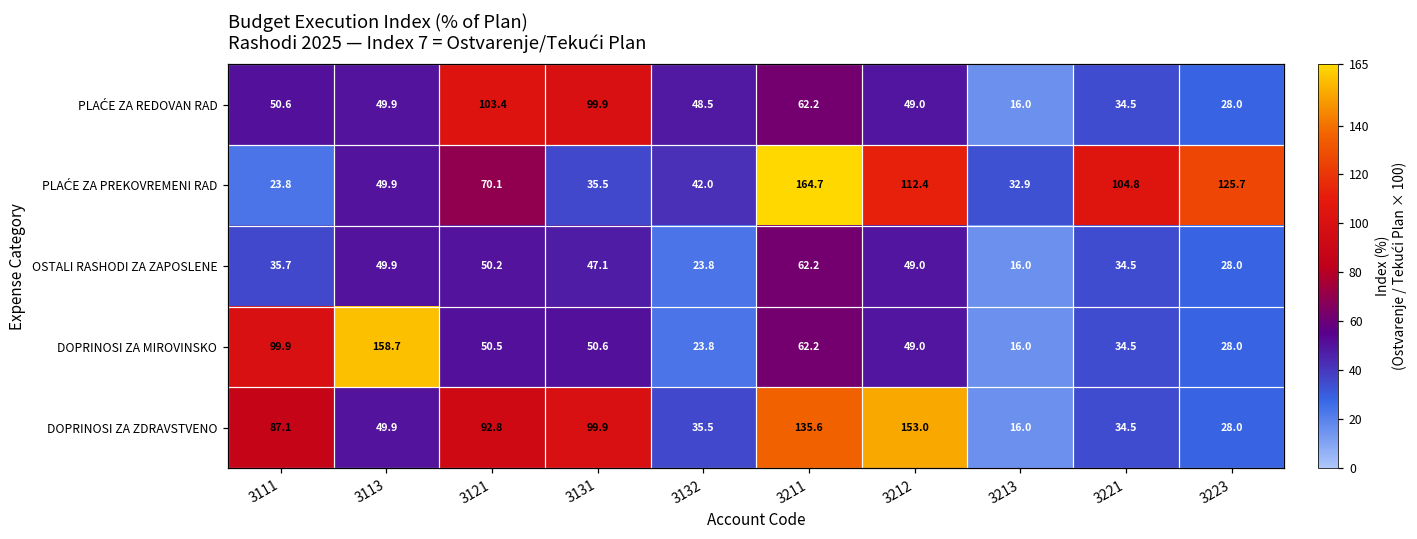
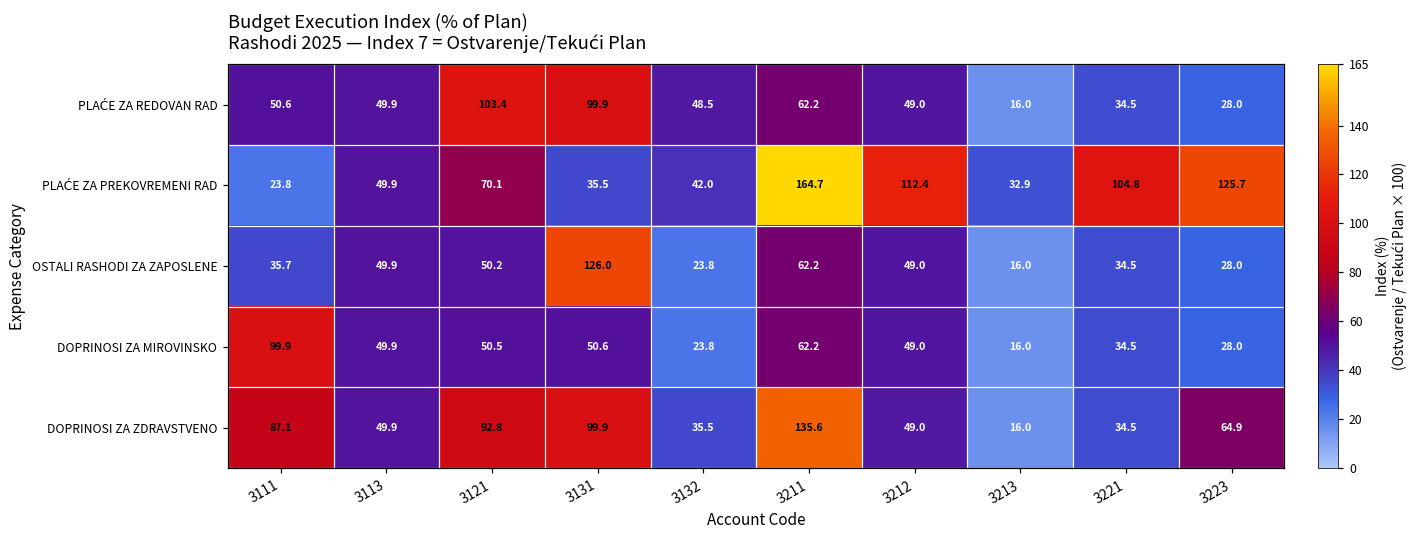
  {
    "PLAĆE ZA REDOVAN RAD": {
      "3111": 50.6,
      "3113": 49.9,
      "3121": 103.4,
      "3131": 99.9,
      "3132": 48.5,
      "3211": 62.2,
      "3212": 49.0,
      "3213": 16.0,
      "3221": 34.5,
      "3223": 28.0
    },
    "PLAĆE ZA PREKOVREMENI RAD": {
      "3111": 23.8,
      "3113": 49.9,
      "3121": 70.1,
      "3131": 35.5,
      "3132": 42.0,
      "3211": 164.7,
      "3212": 112.4,
      "3213": 32.9,
      "3221": 104.8,
      "3223": 125.7
    },
    "OSTALI RASHODI ZA ZAPOSLENE": {
      "3111": 35.7,
      "3113": 49.9,
      "3121": 50.2,
-     "3131": 47.1,
+     "3131": 126.0,
      "3132": 23.8,
      "3211": 62.2,
      "3212": 49.0,
      "3213": 16.0,
      "3221": 34.5,
      "3223": 28.0
    },
    "DOPRINOSI ZA MIROVINSKO": {
      "3111": 99.9,
-     "3113": 158.7,
+     "3113": 49.9,
      "3121": 50.5,
      "3131": 50.6,
      "3132": 23.8,
      "3211": 62.2,
      "3212": 49.0,
      "3213": 16.0,
      "3221": 34.5,
      "3223": 28.0
    },
    "DOPRINOSI ZA ZDRAVSTVENO": {
      "3111": 87.1,
      "3113": 49.9,
      "3121": 92.8,
      "3131": 99.9,
      "3132": 35.5,
      "3211": 135.6,
-     "3212": 153.0,
+     "3212": 49.0,
      "3213": 16.0,
      "3221": 34.5,
-     "3223": 28.0
+     "3223": 64.9
    }
  }
